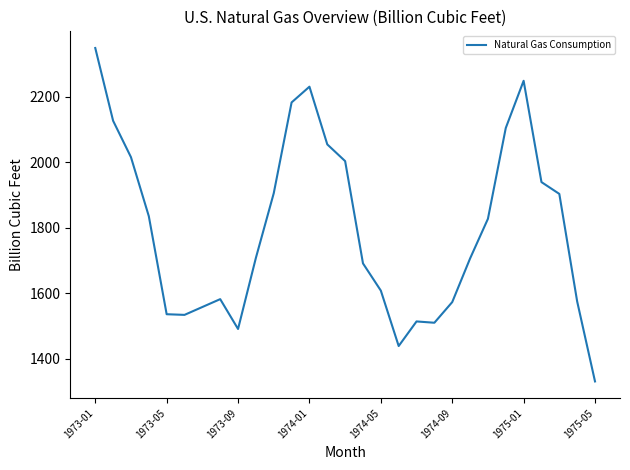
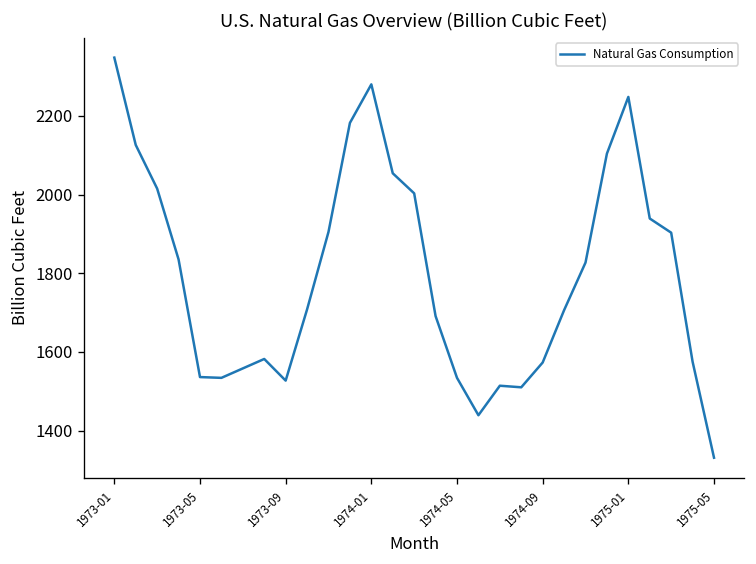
  {
    "1973-01": 2350,
    "1973-05": 1540,
-   "1973-09": 1490,
-   "1974-01": 2230,
-   "1974-05": 1610,
+   "1973-09": 1530,
+   "1974-01": 2280,
+   "1974-05": 1530,
    "1974-09": 1570,
    "1975-01": 2250,
    "1975-05": 1330
  }
